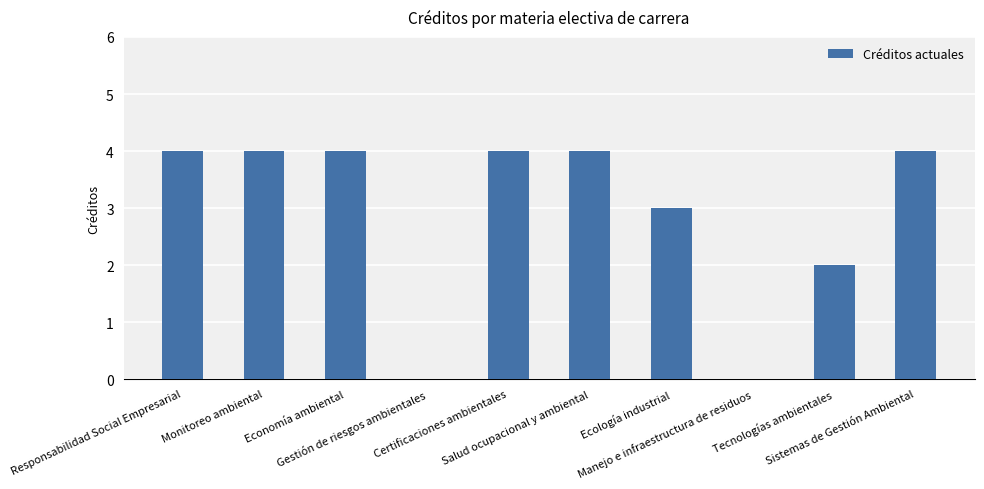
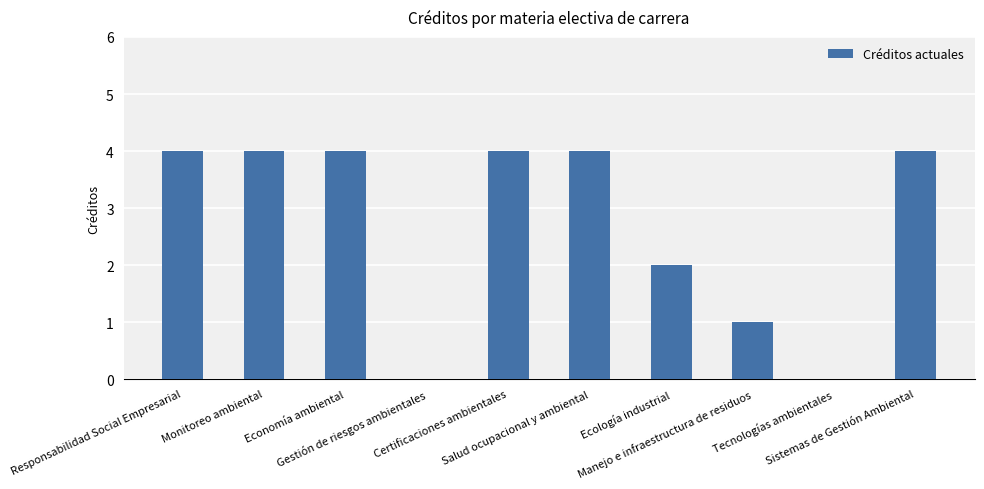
  {
    "Responsabilidad Social Empresarial": 4,
    "Monitoreo ambiental": 4,
    "Economía ambiental": 4,
    "Gestión de riesgos ambientales": 0,
    "Certificaciones ambientales": 4,
    "Salud ocupacional y ambiental": 4,
-   "Ecología industrial": 3,
-   "Manejo e infraestructura de residuos": 0,
-   "Tecnologías ambientales": 2,
+   "Ecología industrial": 2,
+   "Manejo e infraestructura de residuos": 1,
+   "Tecnologías ambientales": 0,
    "Sistemas de Gestión Ambiental": 4
  }
